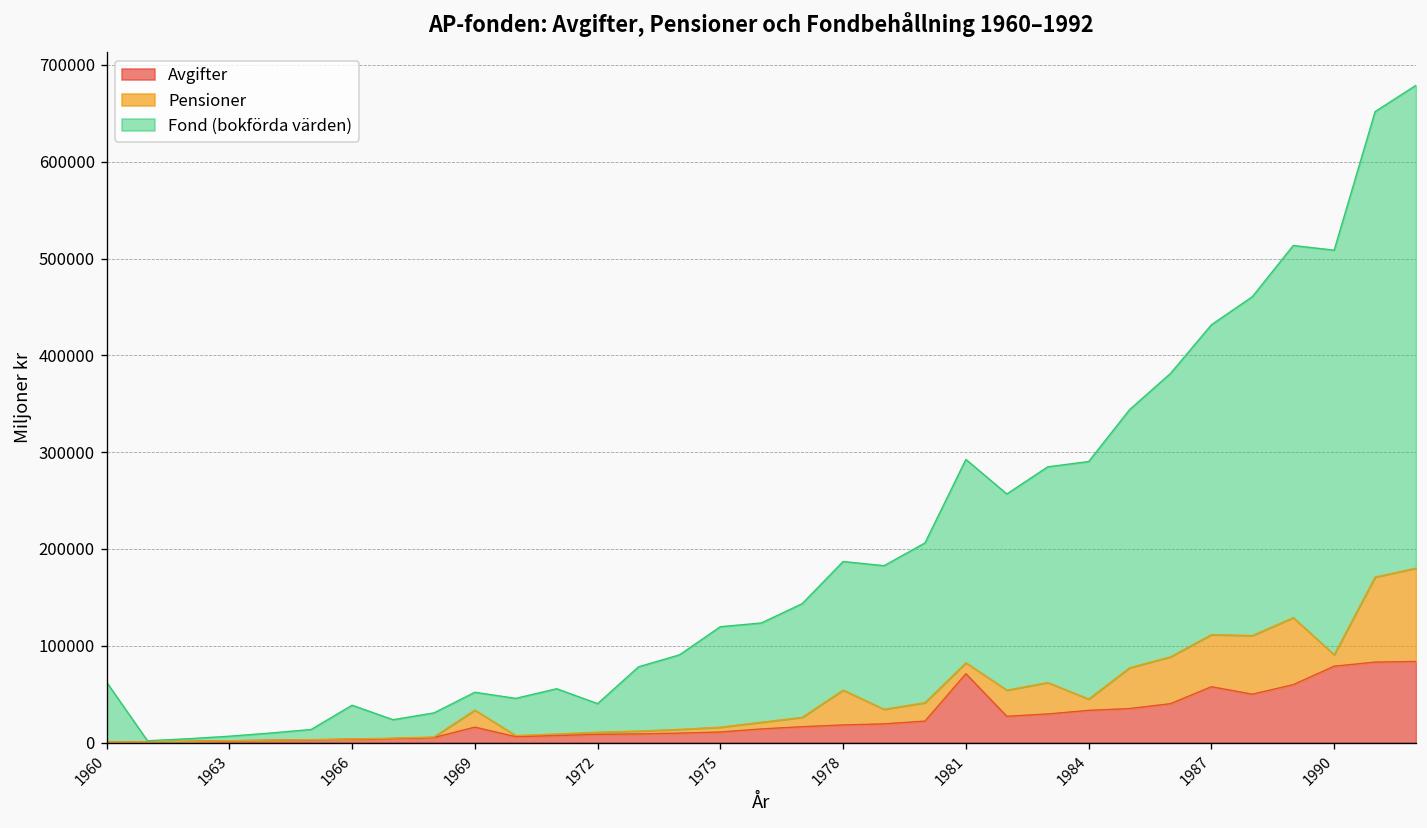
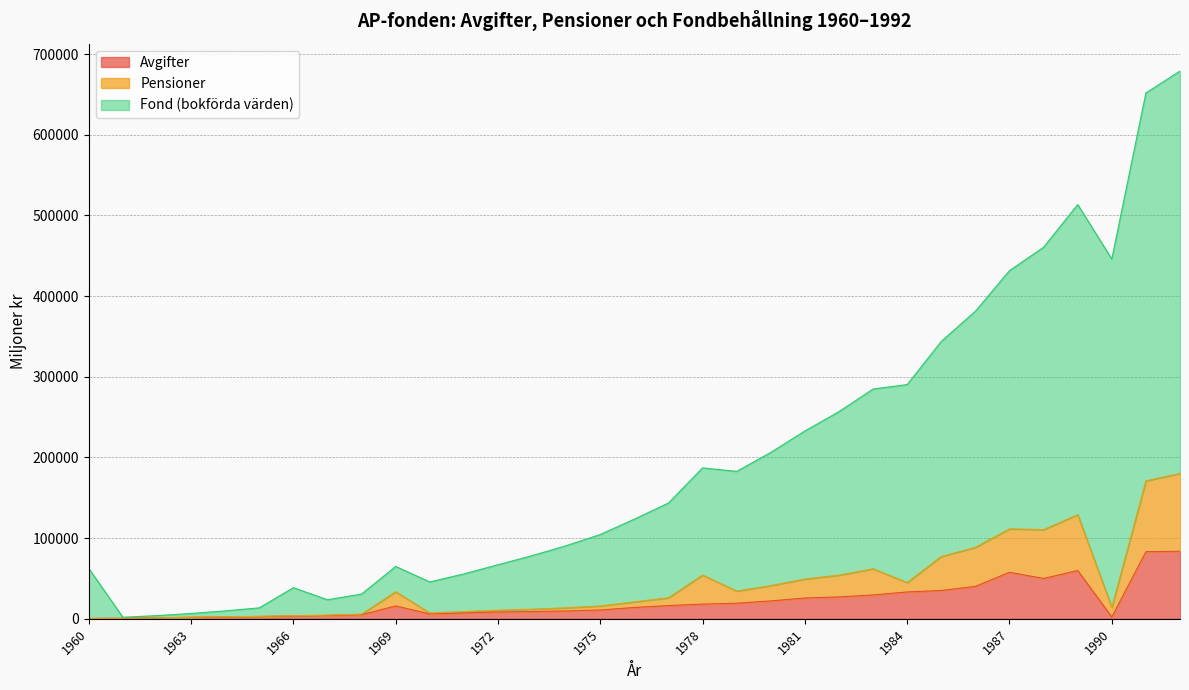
  {
    "Avgifter": {
      "1969": 20000,
      "1975": 10000,
      "1978": 20000,
-     "1981": 70000,
+     "1981": 30000,
      "1984": 30000,
      "1987": 60000,
-     "1990": 80000
+     "1990": 0
    },
    "Pensioner": {
      "1969": 20000,
      "1975": 0,
      "1978": 40000,
-     "1981": 10000,
+     "1981": 20000,
      "1984": 10000,
      "1987": 50000,
      "1990": 10000
    },
    "Fond (bokförda värden)": {
      "1960": 60000,
      "1963": 0,
      "1966": 30000,
-     "1969": 20000,
-     "1972": 30000,
-     "1975": 100000,
+     "1969": 30000,
+     "1972": 60000,
+     "1975": 90000,
      "1978": 130000,
-     "1981": 210000,
+     "1981": 180000,
      "1984": 250000,
      "1987": 320000,
-     "1990": 420000
+     "1990": 430000
    }
  }
